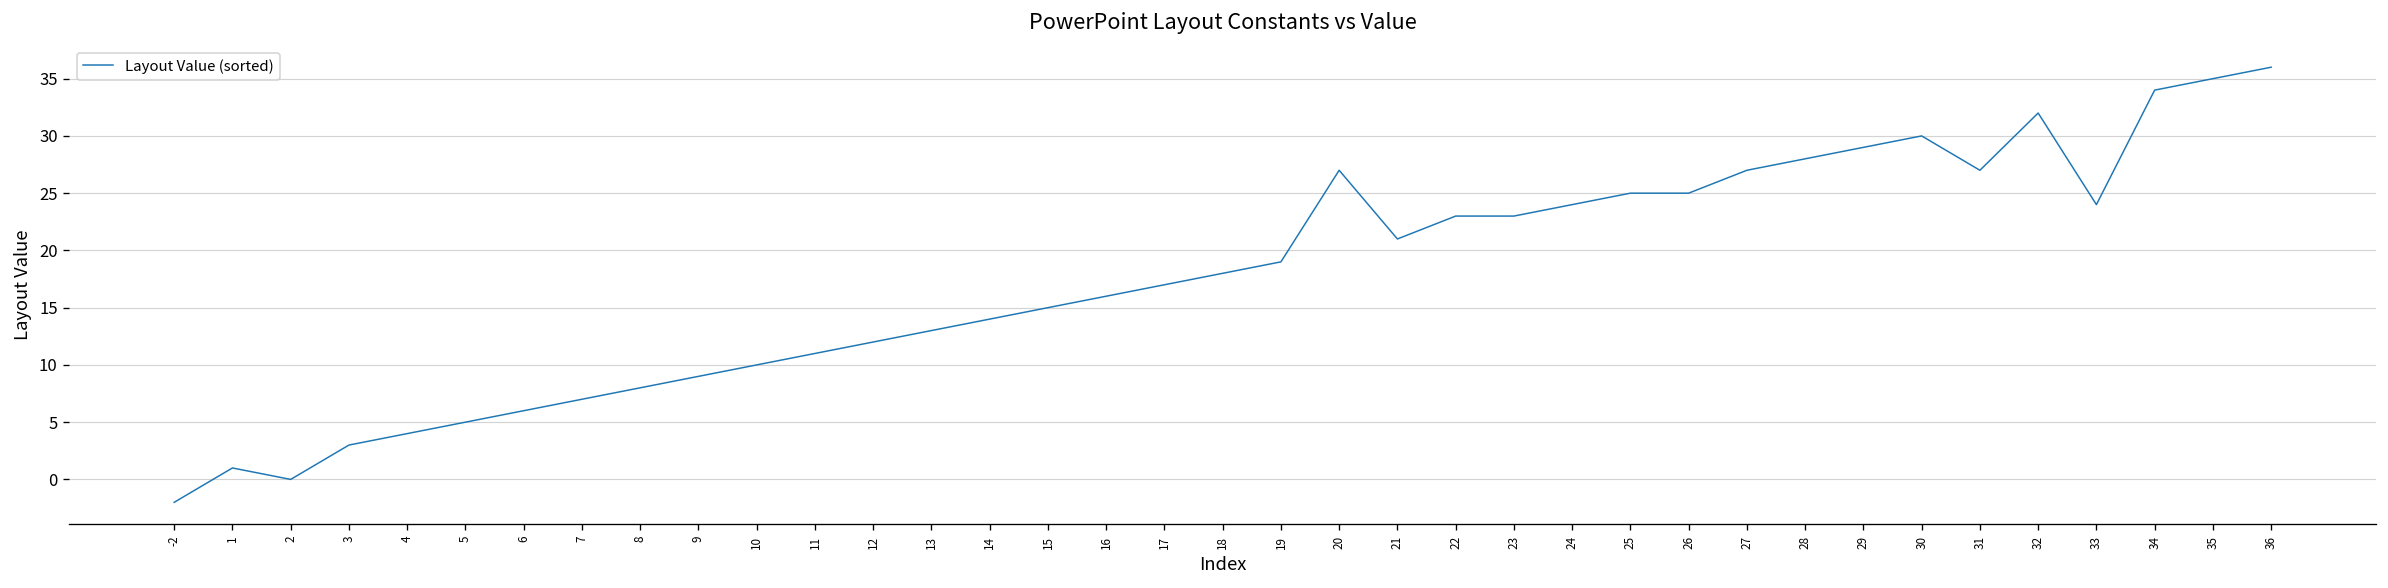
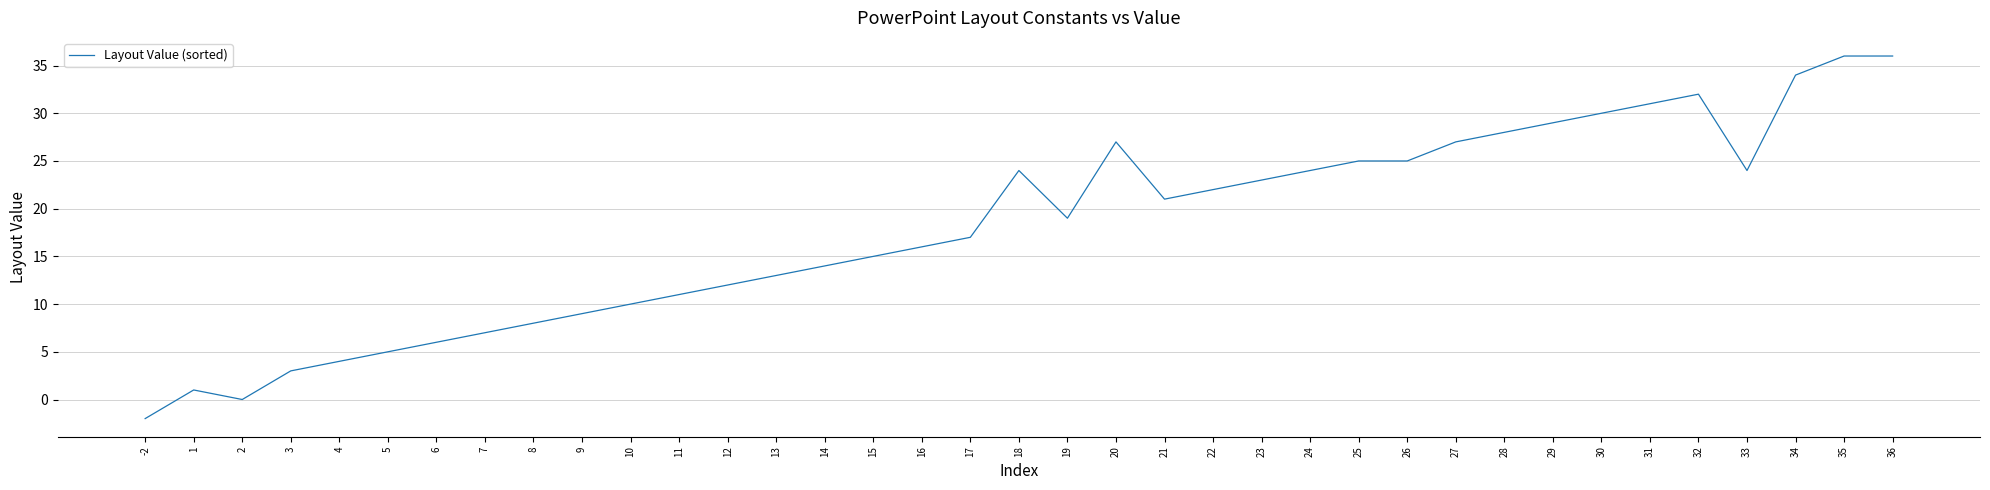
  {
    "-2": -2,
    "1": 1,
    "2": 0,
    "3": 3,
    "4": 4,
    "5": 5,
    "6": 6,
    "7": 7,
    "8": 8,
    "9": 9,
    "10": 10,
    "11": 11,
    "12": 12,
    "13": 13,
    "14": 14,
    "15": 15,
    "16": 16,
    "17": 17,
-   "18": 18,
+   "18": 24,
    "19": 19,
    "20": 27,
    "21": 21,
-   "22": 23,
+   "22": 22,
    "23": 23,
    "24": 24,
    "25": 25,
    "26": 25,
    "27": 27,
    "28": 28,
    "29": 29,
    "30": 30,
-   "31": 27,
+   "31": 31,
    "32": 32,
    "33": 24,
    "34": 34,
-   "35": 35,
+   "35": 36,
    "36": 36
  }
